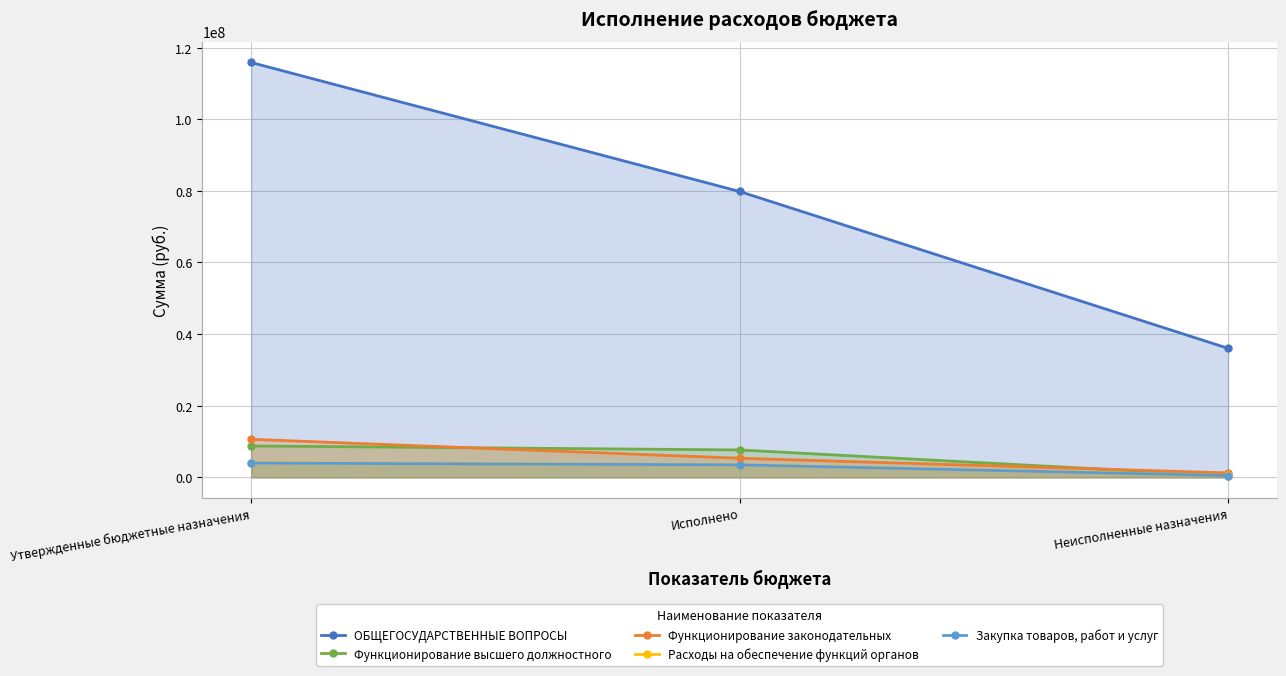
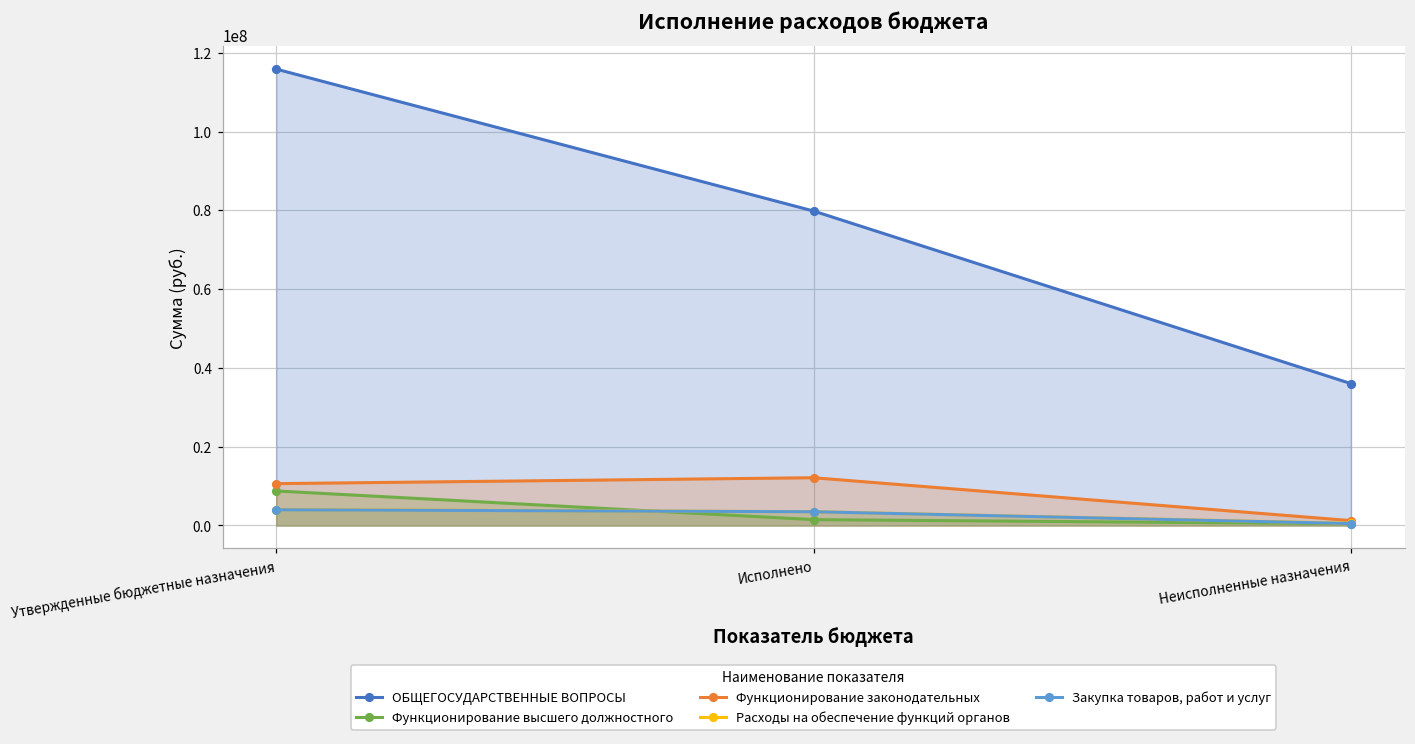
  {
    "Функционирование высшего должностного": {
      "Утвержденные бюджетные назначения": 9000000,
-     "Исполнено": 8000000
+     "Исполнено": 1000000
    },
    "Функционирование законодательных": {
      "Утвержденные бюджетные назначения": 11000000,
-     "Исполнено": 5000000
+     "Исполнено": 12000000
    }
  }
